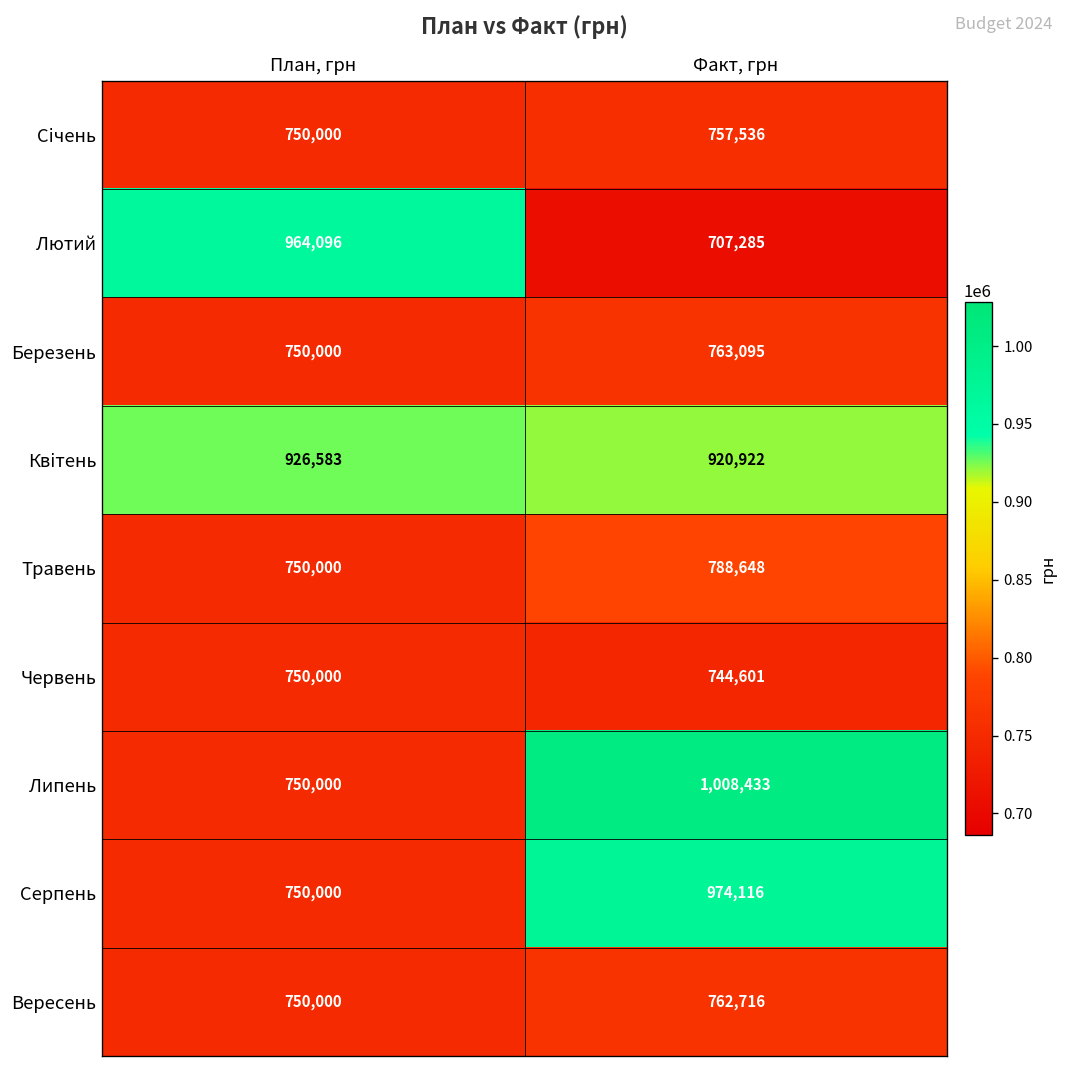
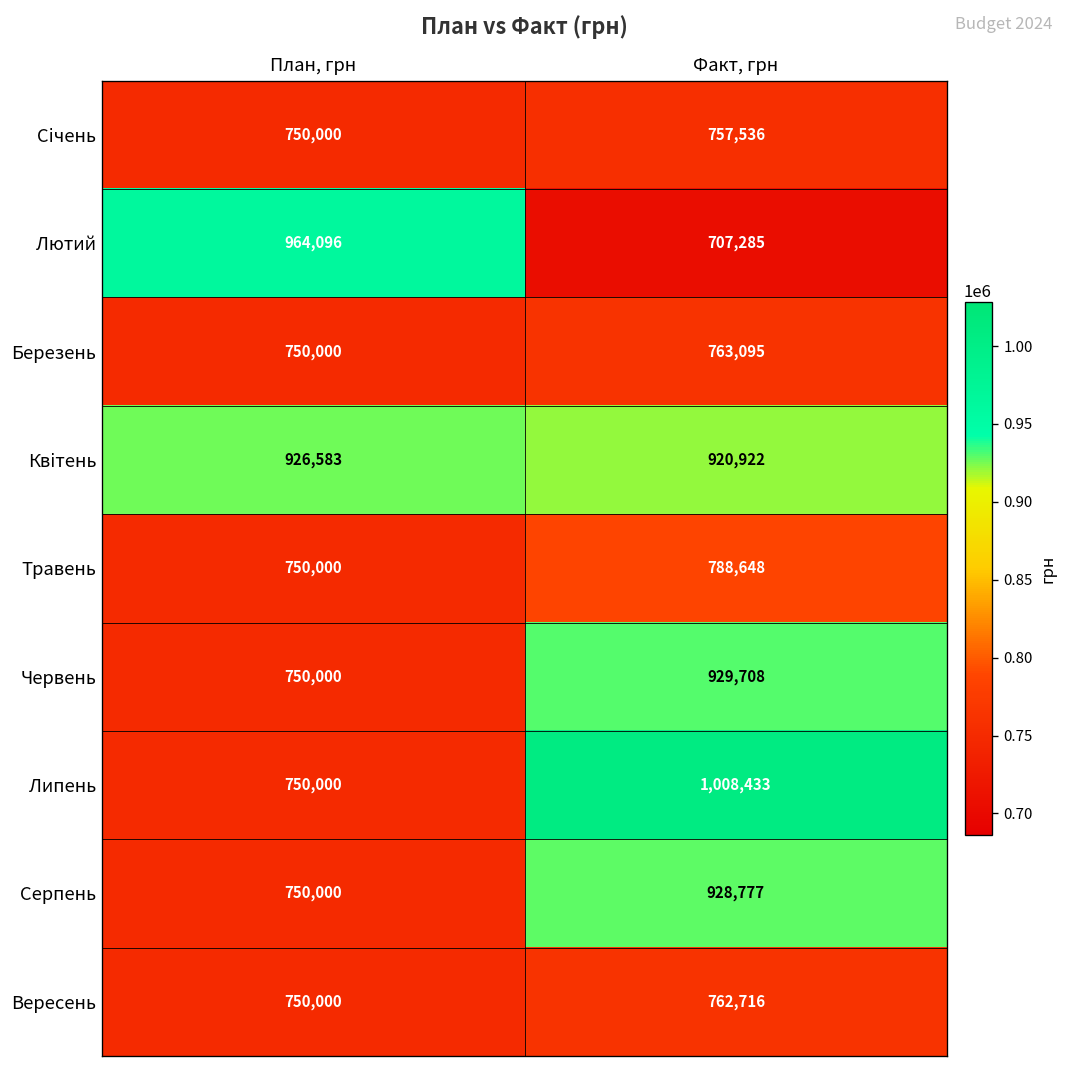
  {
    "Січень": {
      "План, грн": "750,000",
      "Факт, грн": "757,536"
    },
    "Лютий": {
      "План, грн": "964,096",
      "Факт, грн": "707,285"
    },
    "Березень": {
      "План, грн": "750,000",
      "Факт, грн": "763,095"
    },
    "Квітень": {
      "План, грн": "926,583",
      "Факт, грн": "920,922"
    },
    "Травень": {
      "План, грн": "750,000",
      "Факт, грн": "788,648"
    },
    "Червень": {
      "План, грн": "750,000",
-     "Факт, грн": "744,601"
+     "Факт, грн": "929,708"
    },
    "Липень": {
      "План, грн": "750,000",
      "Факт, грн": "1,008,433"
    },
    "Серпень": {
      "План, грн": "750,000",
-     "Факт, грн": "974,116"
+     "Факт, грн": "928,777"
    },
    "Вересень": {
      "План, грн": "750,000",
      "Факт, грн": "762,716"
    }
  }
